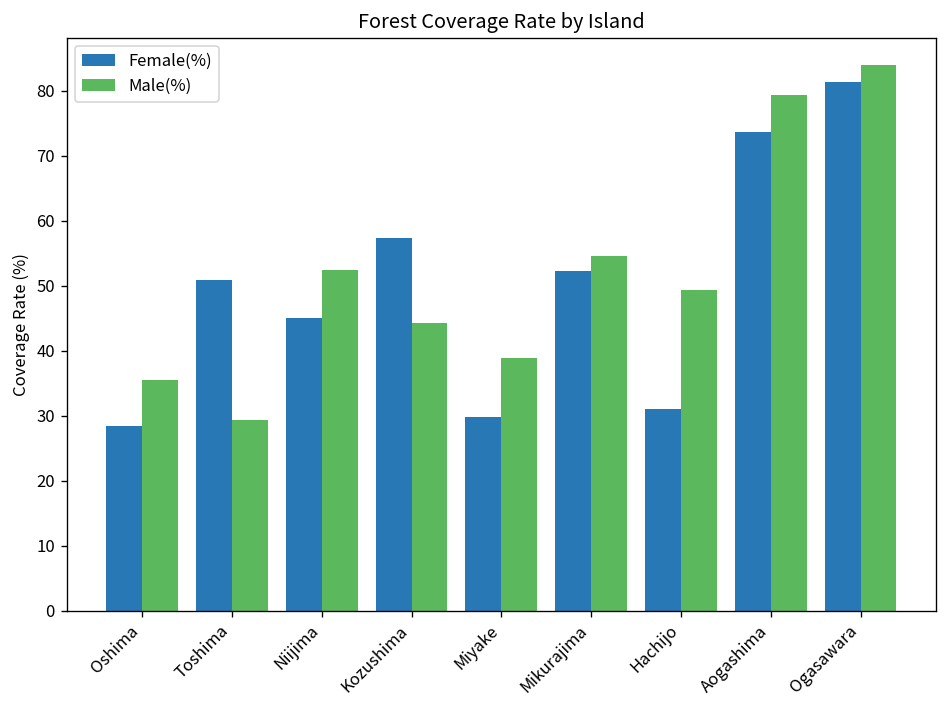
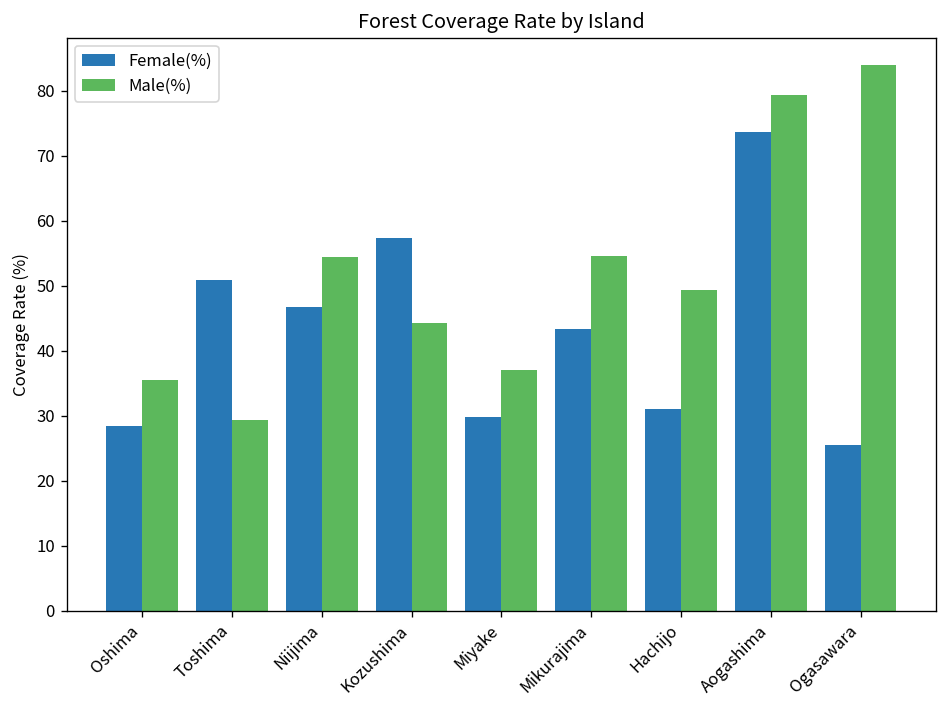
  {
    "Female(%)": {
      "Oshima": 29,
      "Toshima": 51,
-     "Niijima": 45,
+     "Niijima": 47,
      "Kozushima": 57,
      "Miyake": 30,
-     "Mikurajima": 52,
+     "Mikurajima": 43,
      "Hachijo": 31,
      "Aogashima": 74,
-     "Ogasawara": 81
+     "Ogasawara": 26
    },
    "Male(%)": {
      "Oshima": 36,
      "Toshima": 29,
-     "Niijima": 53,
+     "Niijima": 54,
      "Kozushima": 44,
-     "Miyake": 39,
+     "Miyake": 37,
      "Mikurajima": 55,
      "Hachijo": 49,
      "Aogashima": 79,
      "Ogasawara": 84
    }
  }
